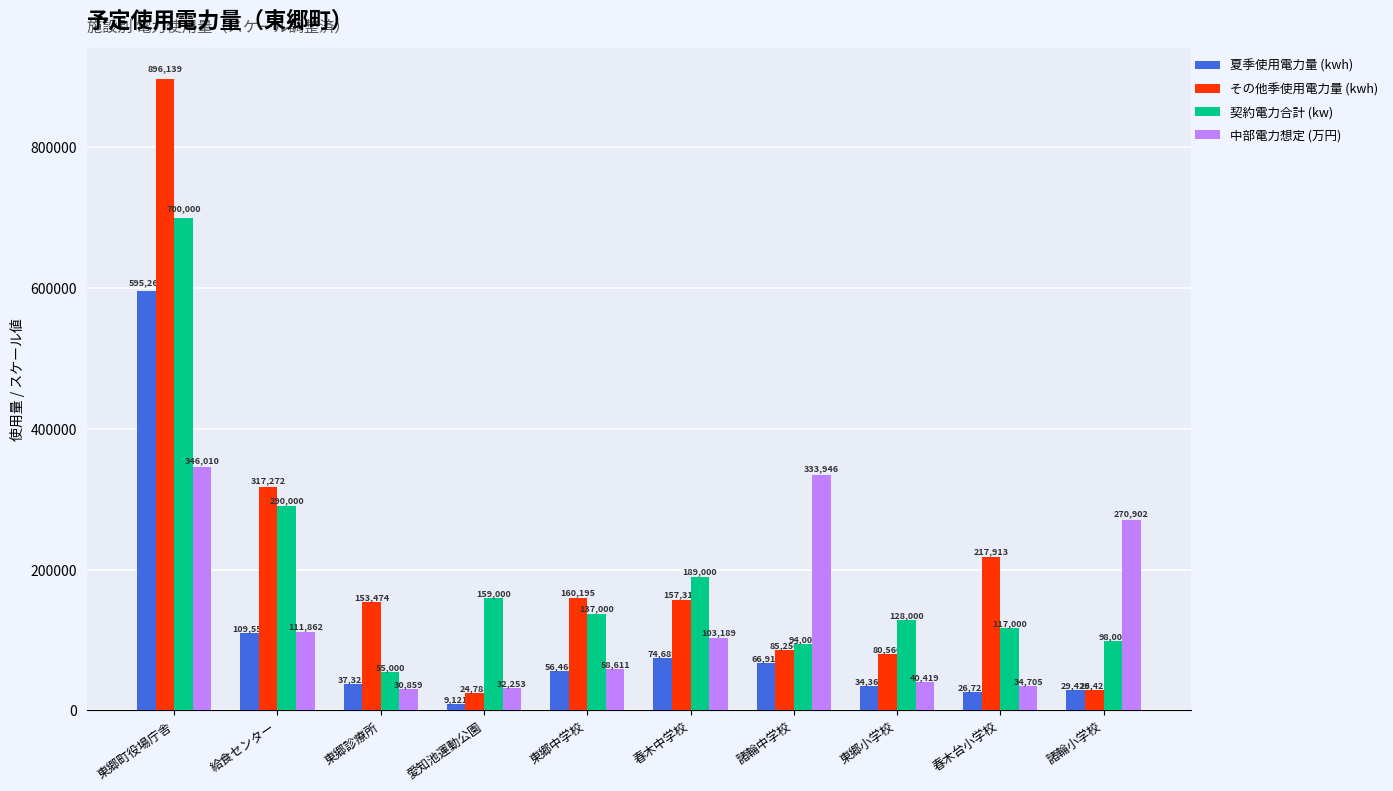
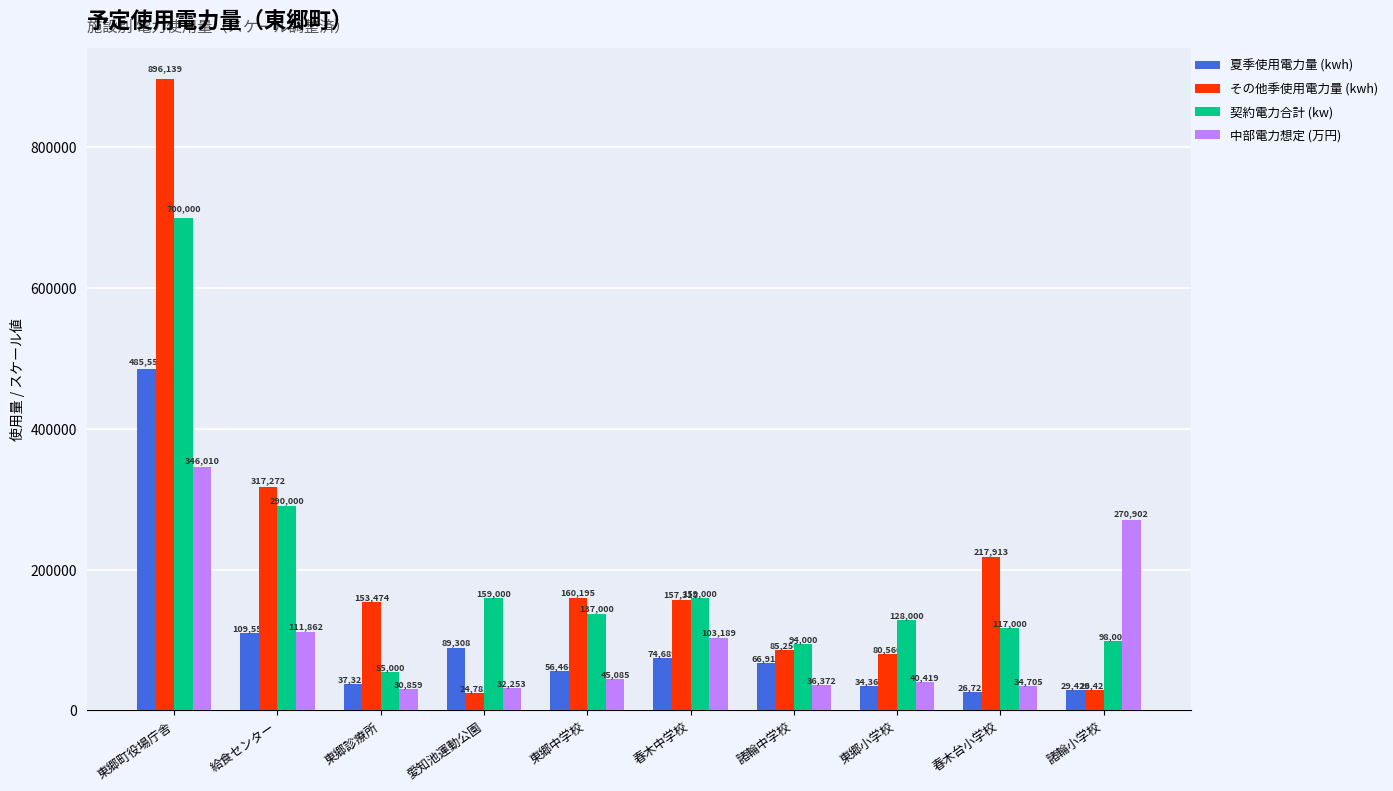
  {
    "夏季使用電力量 (kwh)": {
-     "東郷町役場庁舎": "595,268",
+     "東郷町役場庁舎": "485,559",
      "給食センター": "109,554",
      "東郷診療所": "37,323",
-     "愛知池運動公園": "9,121",
+     "愛知池運動公園": "89,308",
      "東郷中学校": "56,464",
      "春木中学校": "74,689",
      "諸輪中学校": "66,912",
      "東郷小学校": "34,360",
      "春木台小学校": "26,728"
    },
    "その他季使用電力量 (kwh)": {
      "東郷町役場庁舎": "896,139",
      "給食センター": "317,272",
      "東郷診療所": "153,474",
      "愛知池運動公園": "24,783",
      "東郷中学校": "160,195",
      "諸輪中学校": "85,250",
      "東郷小学校": "80,560",
      "春木台小学校": "217,913"
    },
    "契約電力合計 (kw)": {
      "東郷町役場庁舎": "700,000",
      "給食センター": "290,000",
      "東郷診療所": "55,000",
      "愛知池運動公園": "159,000",
      "東郷中学校": "137,000",
-     "春木中学校": "189,000",
+     "春木中学校": "159,000",
      "諸輪中学校": "94,000",
      "東郷小学校": "128,000",
      "春木台小学校": "117,000",
      "諸輪小学校": "98,000"
    },
    "中部電力想定 (万円)": {
      "給食センター": "111,862",
      "愛知池運動公園": "32,253",
-     "東郷中学校": "58,611",
-     "諸輪中学校": "333,946",
+     "東郷中学校": "45,085",
+     "諸輪中学校": "36,372",
      "春木台小学校": "34,705",
      "諸輪小学校": "270,902"
    }
  }
